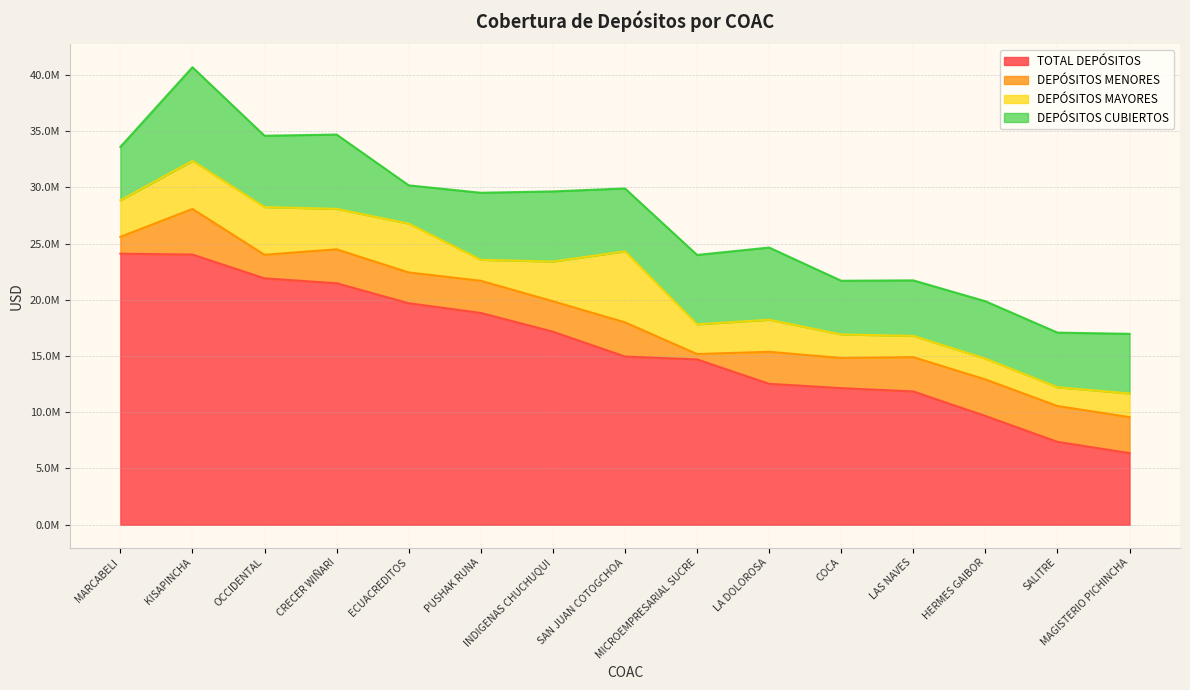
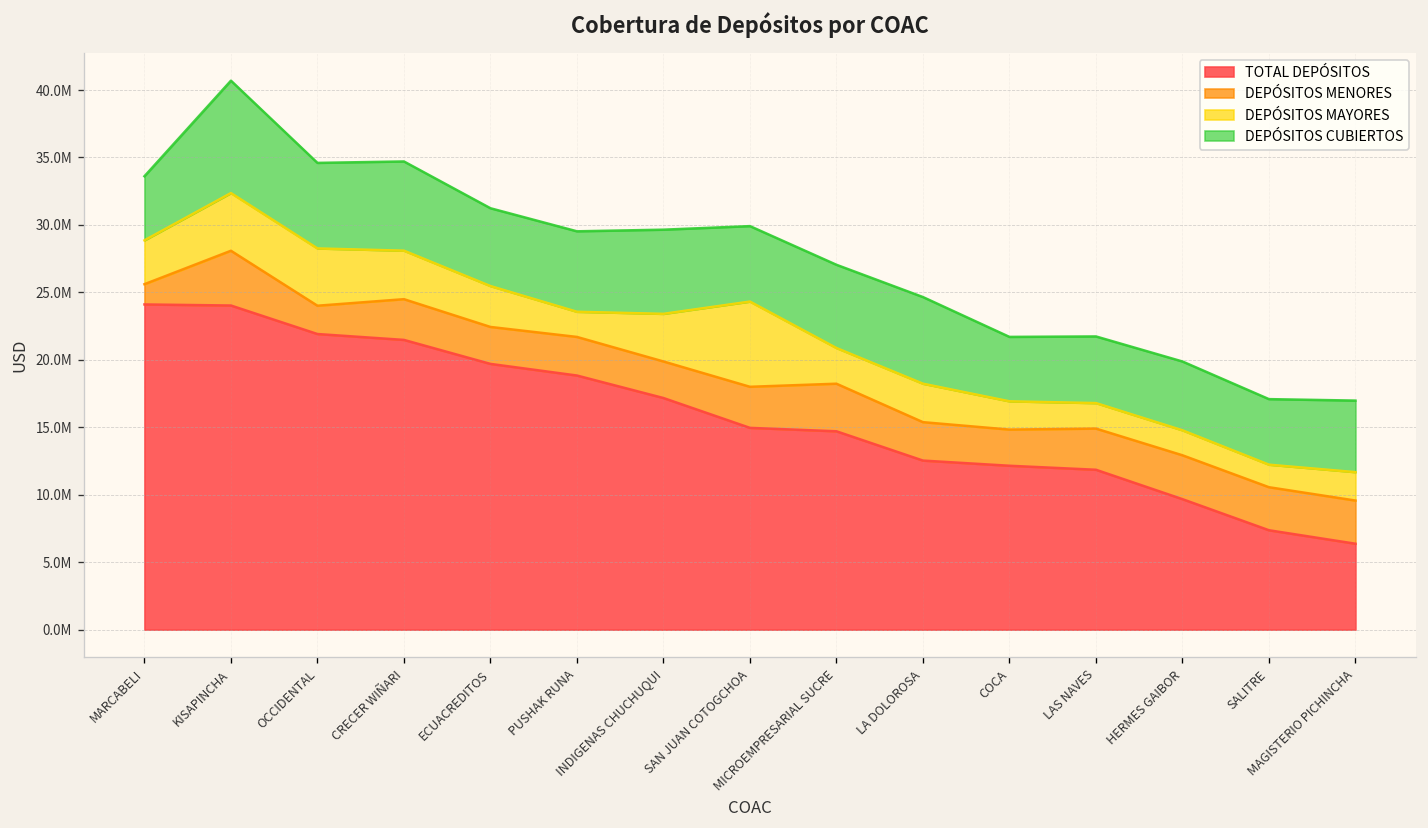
  {
    "TOTAL DEPÓSITOS": {
      "MARCABELI": 24100000,
      "KISAPINCHA": 24000000,
      "OCCIDENTAL": 21900000,
      "CRECER WIÑARI": 21500000,
      "ECUACREDITOS": 19700000,
      "PUSHAK RUNA": 18800000,
      "INDIGENAS CHUCHUQUI": 17200000,
      "SAN JUAN COTOGCHOA": 15000000,
      "MICROEMPRESARIAL SUCRE": 14700000,
      "LA DOLOROSA": 12500000,
      "COCA": 12100000,
      "LAS NAVES": 11900000,
      "HERMES GAIBOR": 9700000,
      "SALITRE": 7400000,
      "MAGISTERIO PICHINCHA": 6400000
    },
    "DEPÓSITOS MENORES": {
      "MARCABELI": 1500000,
      "KISAPINCHA": 4100000,
      "OCCIDENTAL": 2100000,
      "CRECER WIÑARI": 3000000,
      "ECUACREDITOS": 2700000,
      "PUSHAK RUNA": 2900000,
      "INDIGENAS CHUCHUQUI": 2700000,
      "SAN JUAN COTOGCHOA": 3000000,
-     "MICROEMPRESARIAL SUCRE": 500000,
+     "MICROEMPRESARIAL SUCRE": 3500000,
      "LA DOLOROSA": 2800000,
      "COCA": 2700000,
      "LAS NAVES": 3100000,
      "HERMES GAIBOR": 3300000,
      "SALITRE": 3200000,
      "MAGISTERIO PICHINCHA": 3200000
    },
    "DEPÓSITOS MAYORES": {
      "MARCABELI": 3300000,
      "KISAPINCHA": 4300000,
      "OCCIDENTAL": 4200000,
      "CRECER WIÑARI": 3600000,
-     "ECUACREDITOS": 4300000,
+     "ECUACREDITOS": 3000000,
      "PUSHAK RUNA": 1900000,
      "INDIGENAS CHUCHUQUI": 3500000,
      "SAN JUAN COTOGCHOA": 6300000,
      "MICROEMPRESARIAL SUCRE": 2600000,
      "LA DOLOROSA": 2900000,
      "COCA": 2100000,
      "LAS NAVES": 1900000,
      "HERMES GAIBOR": 1900000,
      "SALITRE": 1700000,
      "MAGISTERIO PICHINCHA": 2100000
    },
    "DEPÓSITOS CUBIERTOS": {
      "MARCABELI": 4800000,
      "KISAPINCHA": 8300000,
      "OCCIDENTAL": 6300000,
      "CRECER WIÑARI": 6600000,
-     "ECUACREDITOS": 3400000,
+     "ECUACREDITOS": 5800000,
      "PUSHAK RUNA": 6000000,
      "INDIGENAS CHUCHUQUI": 6200000,
      "SAN JUAN COTOGCHOA": 5600000,
      "MICROEMPRESARIAL SUCRE": 6200000,
      "LA DOLOROSA": 6400000,
      "COCA": 4800000,
      "LAS NAVES": 4900000,
      "HERMES GAIBOR": 5100000,
      "SALITRE": 4900000,
      "MAGISTERIO PICHINCHA": 5300000
    }
  }
